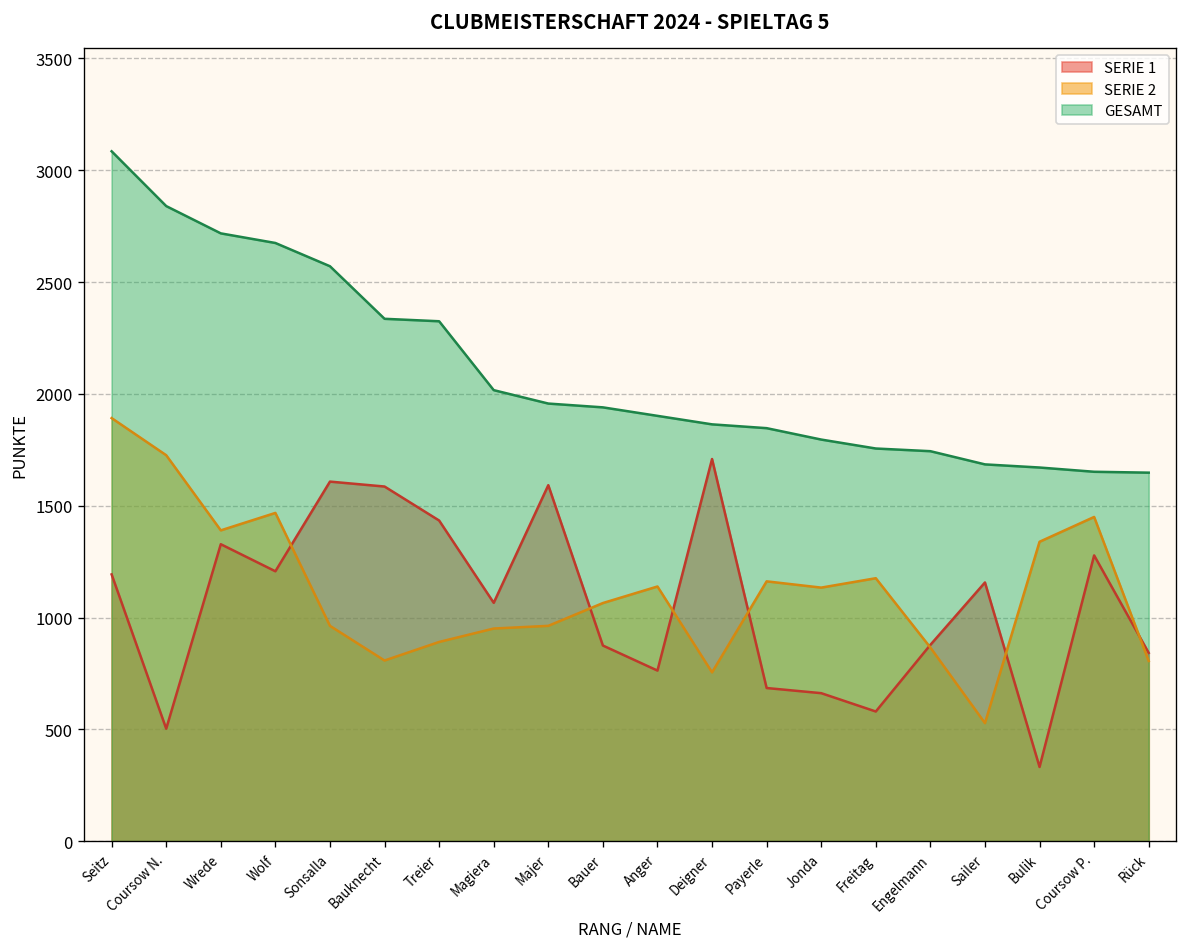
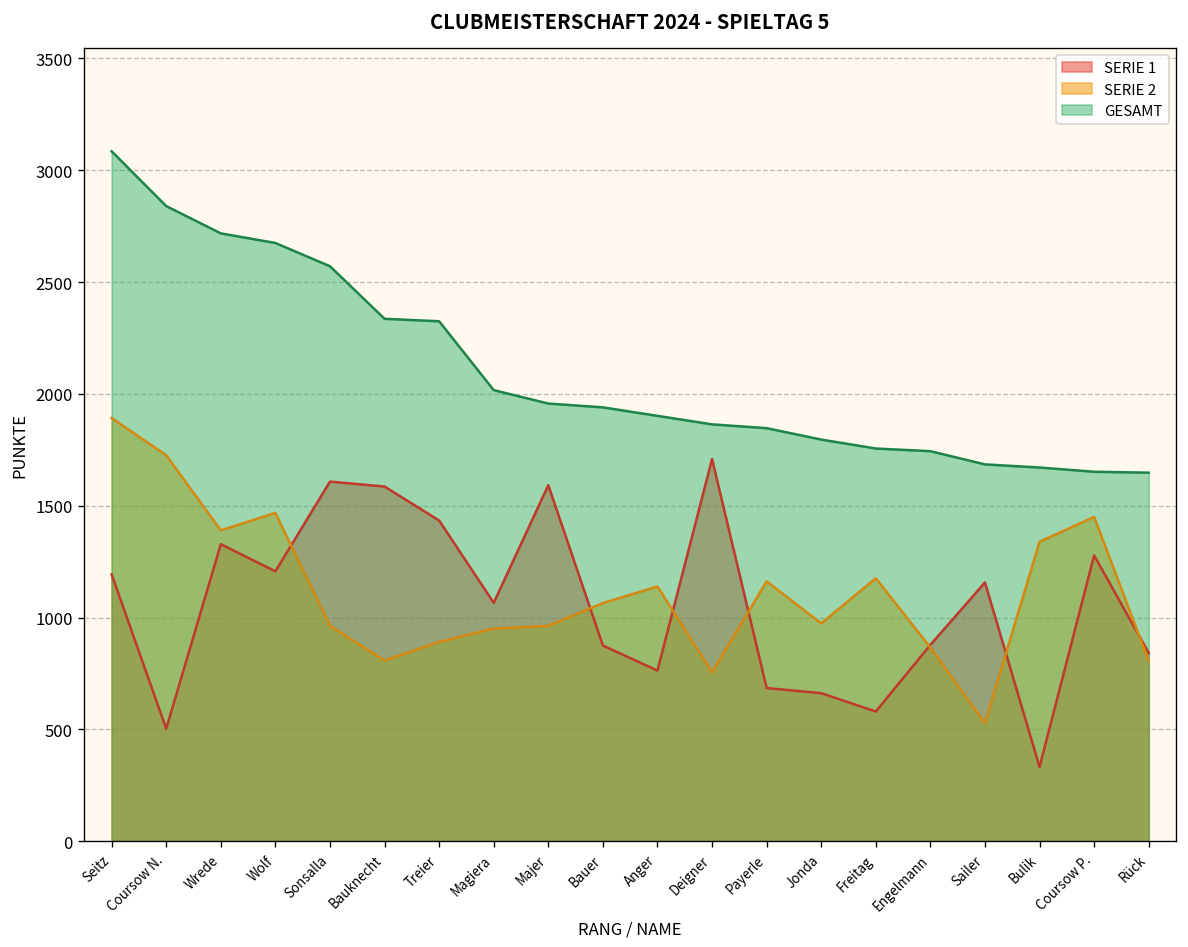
  {
    "SERIE 1": {
      "Seitz": 1190,
      "Coursow N.": 500,
      "Wrede": 1330,
      "Wolf": 1210,
      "Sonsalla": 1610,
      "Bauknecht": 1590,
      "Treier": 1430,
      "Magiera": 1070,
      "Majer": 1590,
      "Bauer": 880,
      "Anger": 760,
      "Deigner": 1710,
      "Payerle": 690,
      "Jonda": 660,
      "Freitag": 580,
      "Sailer": 1160,
      "Bulik": 330,
      "Coursow P.": 1280,
      "Rück": 840
    },
    "SERIE 2": {
      "Seitz": 1890,
      "Coursow N.": 1730,
      "Wrede": 1390,
      "Wolf": 1470,
      "Sonsalla": 960,
      "Bauknecht": 810,
      "Treier": 890,
      "Magiera": 950,
      "Majer": 960,
      "Bauer": 1070,
      "Anger": 1140,
      "Deigner": 760,
      "Payerle": 1160,
-     "Jonda": 1130,
+     "Jonda": 970,
      "Freitag": 1180,
      "Sailer": 530,
      "Bulik": 1340,
      "Coursow P.": 1450,
      "Rück": 810
    },
    "GESAMT": {
      "Seitz": 3090,
      "Coursow N.": 2840,
      "Wrede": 2720,
      "Wolf": 2680,
      "Sonsalla": 2570,
      "Bauknecht": 2340,
      "Treier": 2330,
      "Magiera": 2020,
      "Majer": 1960,
      "Bauer": 1940,
      "Anger": 1900,
      "Deigner": 1860,
      "Payerle": 1850,
      "Jonda": 1800,
      "Freitag": 1760,
      "Engelmann": 1740,
      "Sailer": 1690,
      "Bulik": 1670,
      "Coursow P.": 1650,
      "Rück": 1650
    }
  }
